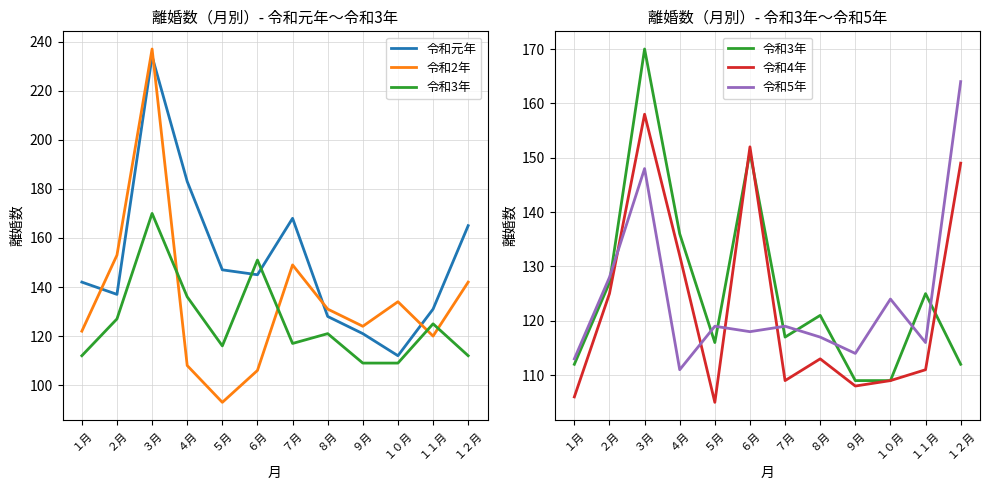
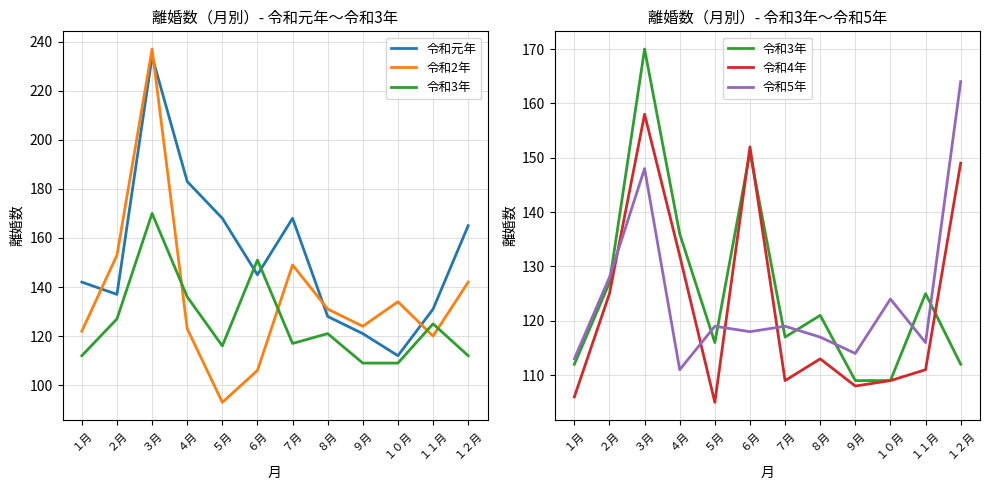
  {
    "離婚数（月別）- 令和元年～令和3年": {
      "令和元年": {
        "１月": 142,
        "２月": 137,
        "３月": 234,
        "４月": 183,
-       "５月": 147,
+       "５月": 168,
        "６月": 145,
        "７月": 168,
        "８月": 128,
        "９月": 121,
        "１０月": 112,
        "１１月": 131,
        "１２月": 165
      },
      "令和2年": {
        "１月": 122,
        "２月": 153,
        "３月": 237,
-       "４月": 108,
+       "４月": 123,
        "５月": 93,
        "６月": 106,
        "７月": 149,
        "８月": 131,
        "９月": 124,
        "１０月": 134,
        "１１月": 120,
        "１２月": 142
      },
      "令和3年": {
        "１月": 112,
        "２月": 127,
        "３月": 170,
        "４月": 136,
        "５月": 116,
        "６月": 151,
        "７月": 117,
        "８月": 121,
        "９月": 109,
        "１０月": 109,
        "１１月": 125,
        "１２月": 112
      }
    },
    "離婚数（月別）- 令和3年～令和5年": {
      "令和3年": {
        "１月": 112,
        "２月": 127,
        "３月": 170,
        "４月": 136,
        "５月": 116,
        "６月": 151,
        "７月": 117,
        "８月": 121,
        "９月": 109,
        "１１月": 125,
        "１２月": 112
      },
      "令和4年": {
        "１月": 106,
        "２月": 125,
        "３月": 158,
        "４月": 132,
        "５月": 105,
        "６月": 152,
        "７月": 109,
        "８月": 113,
        "９月": 108,
        "１１月": 111,
        "１２月": 149
      },
      "令和5年": {
        "１月": 113,
        "２月": 128,
        "３月": 148,
        "４月": 111,
        "５月": 119,
        "６月": 118,
        "７月": 119,
        "８月": 117,
        "９月": 114,
        "１０月": 124,
        "１１月": 116,
        "１２月": 164
      }
    }
  }
